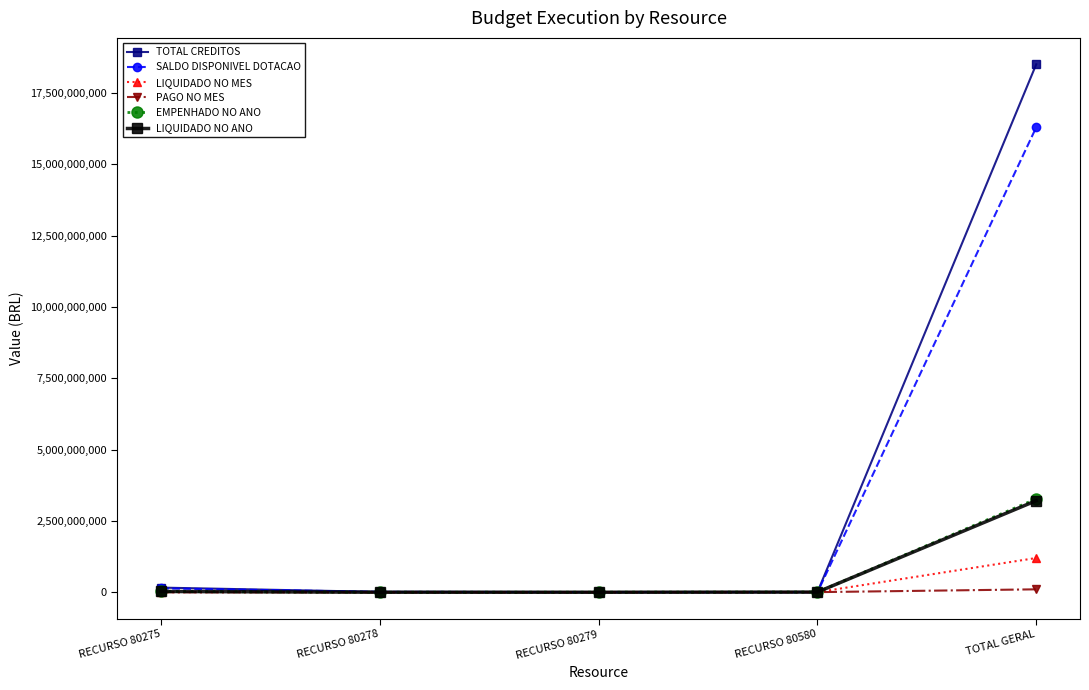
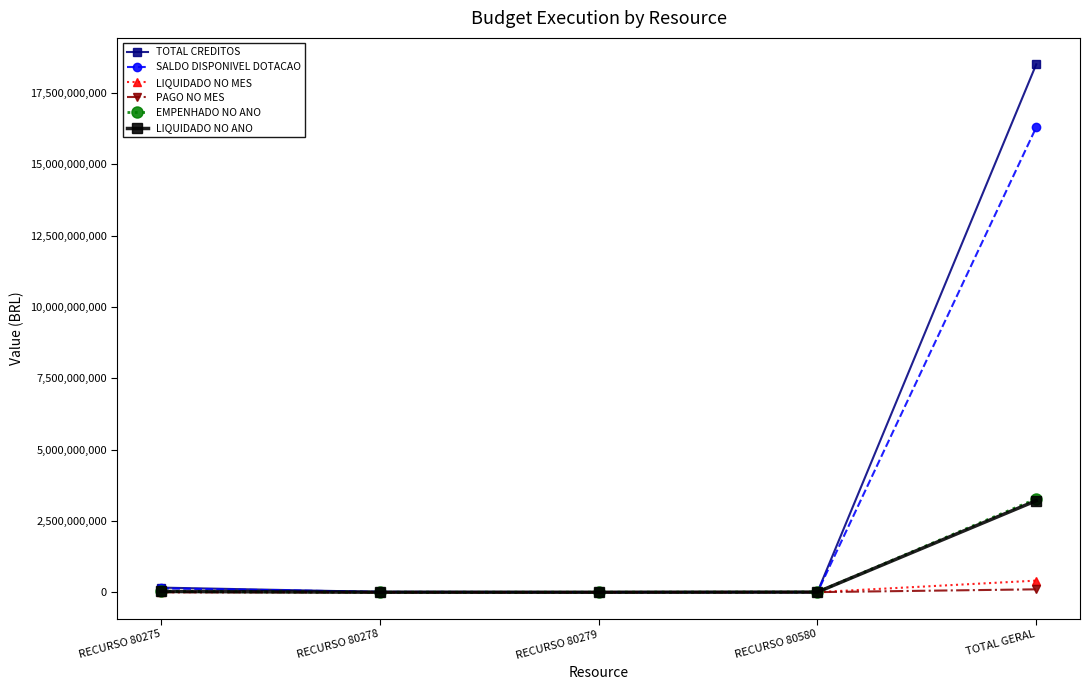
  {
    "TOTAL CREDITOS": {
      "TOTAL GERAL": "18,500,000,000"
    },
    "SALDO DISPONIVEL DOTACAO": {
      "TOTAL GERAL": "16,300,000,000"
    },
    "LIQUIDADO NO MES": {
-     "TOTAL GERAL": "1,200,000,000"
+     "TOTAL GERAL": "400,000,000"
    },
    "PAGO NO MES": {
      "TOTAL GERAL": "100,000,000"
    }
  }
